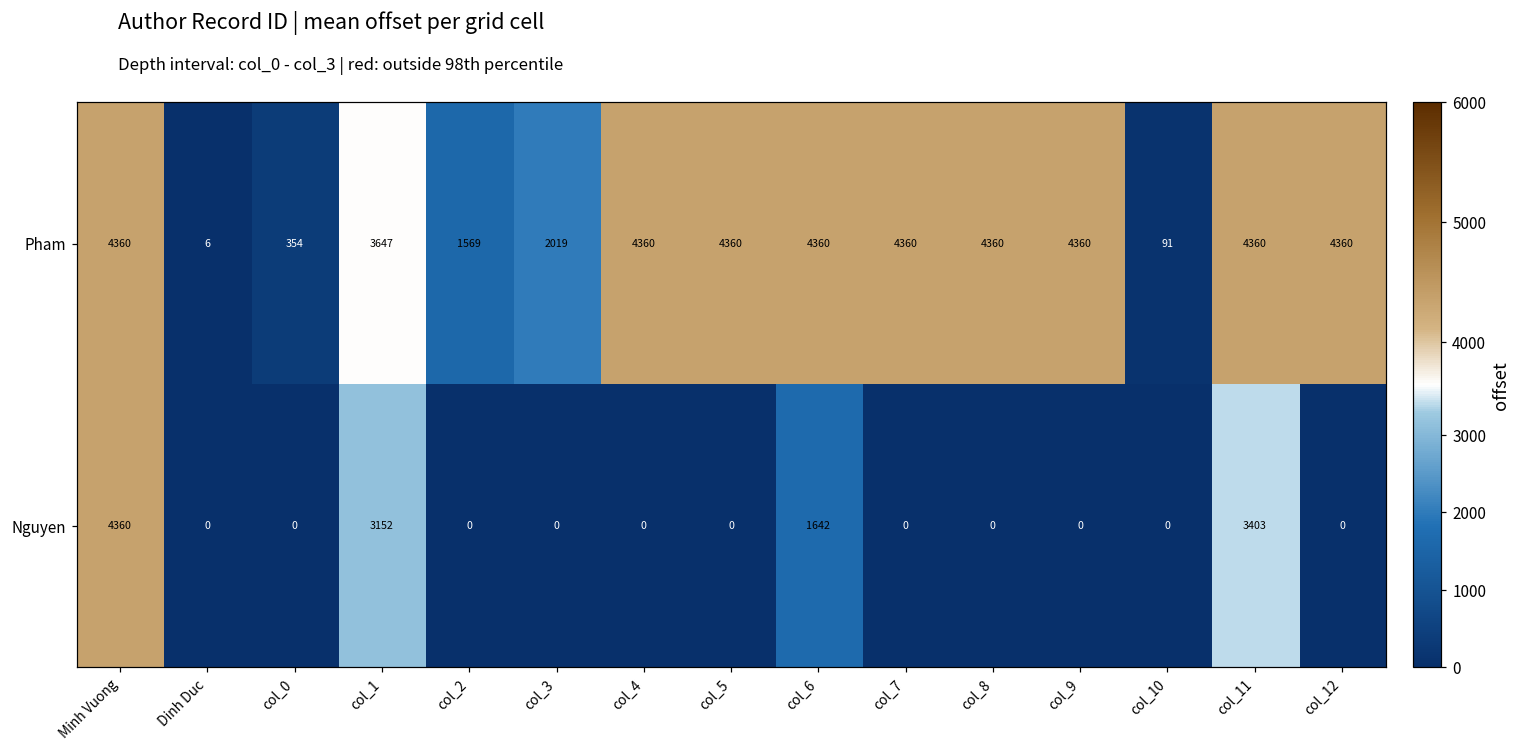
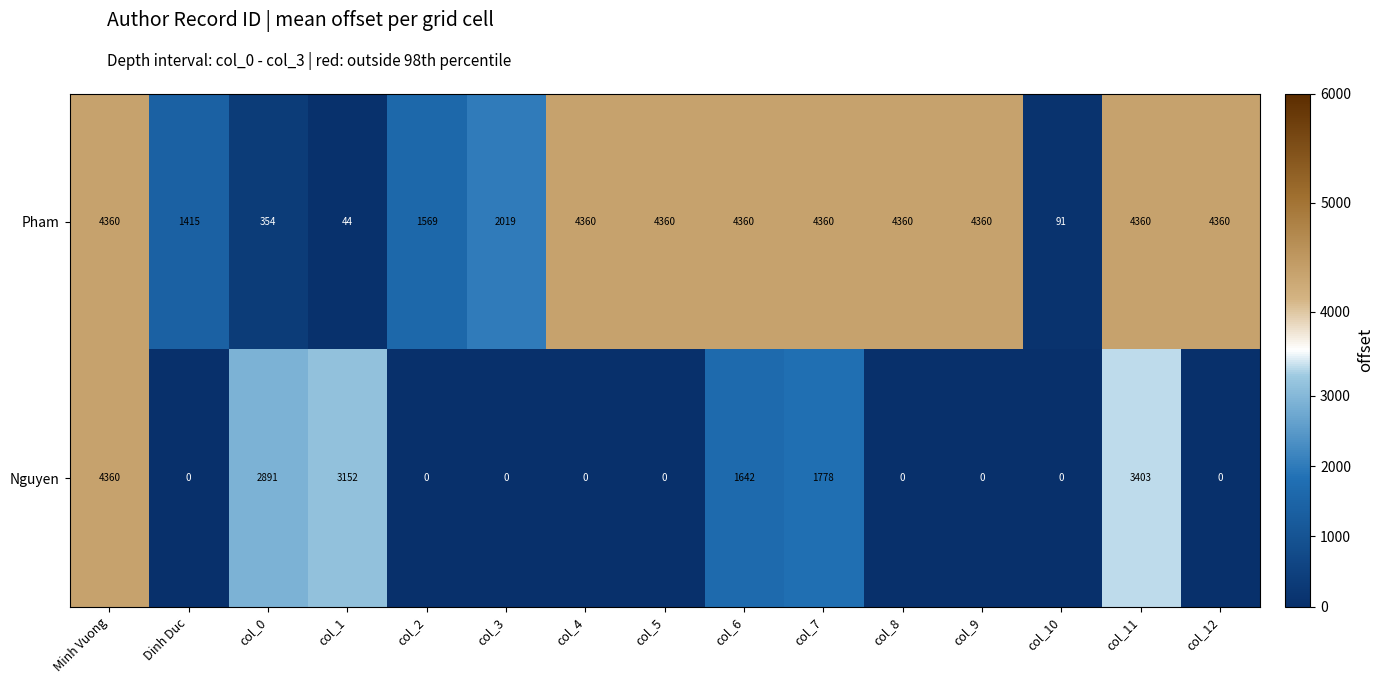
  {
    "Pham": {
      "Minh Vuong": 4360,
-     "Dinh Duc": 6,
+     "Dinh Duc": 1415,
      "col_0": 354,
-     "col_1": 3647,
+     "col_1": 44,
      "col_2": 1569,
      "col_3": 2019,
      "col_4": 4360,
      "col_5": 4360,
      "col_6": 4360,
      "col_7": 4360,
      "col_8": 4360,
      "col_9": 4360,
      "col_10": 91,
      "col_11": 4360,
      "col_12": 4360
    },
    "Nguyen": {
      "Minh Vuong": 4360,
      "Dinh Duc": 0,
-     "col_0": 0,
+     "col_0": 2891,
      "col_1": 3152,
      "col_2": 0,
      "col_3": 0,
      "col_4": 0,
      "col_5": 0,
      "col_6": 1642,
-     "col_7": 0,
+     "col_7": 1778,
      "col_8": 0,
      "col_9": 0,
      "col_10": 0,
      "col_11": 3403,
      "col_12": 0
    }
  }
